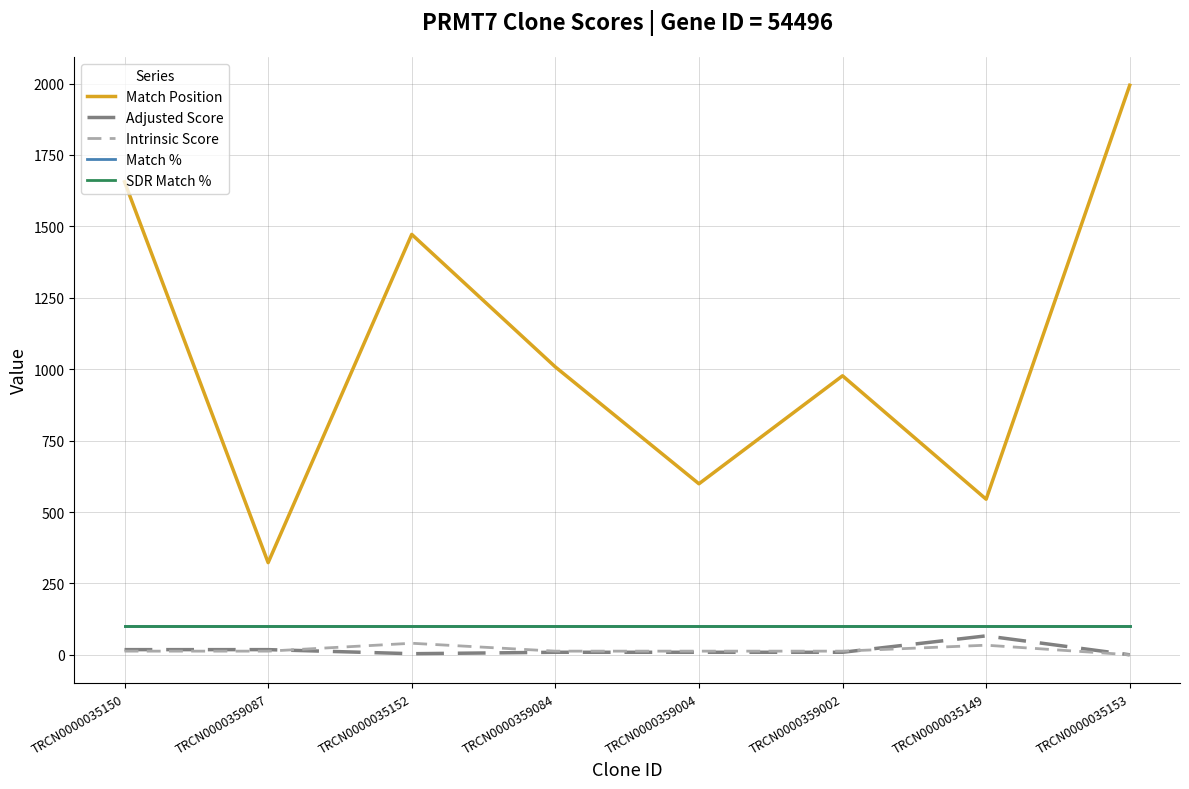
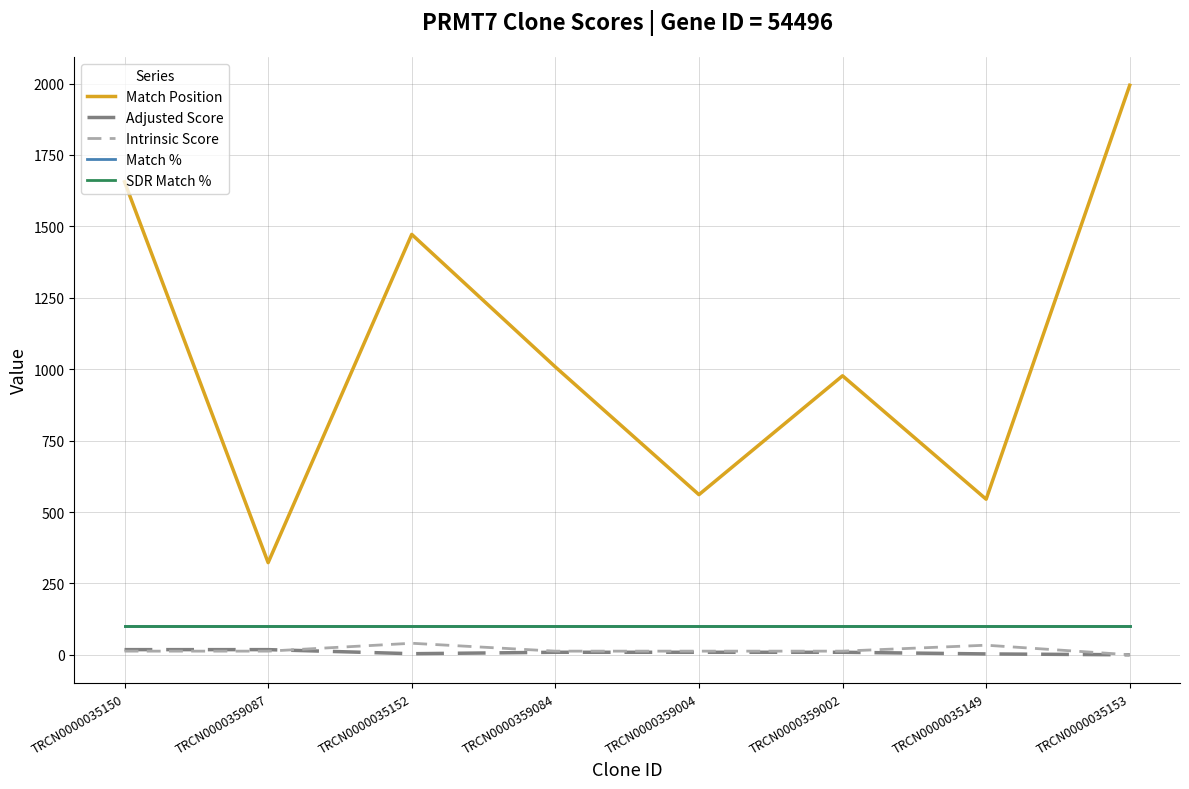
  {
    "Match Position": {
      "TRCN0000359087": 320,
      "TRCN0000035152": 1470,
      "TRCN0000359084": 1010,
-     "TRCN0000359004": 600,
+     "TRCN0000359004": 560,
      "TRCN0000359002": 980,
      "TRCN0000035149": 550,
      "TRCN0000035153": 1990
    },
    "Adjusted Score": {
      "TRCN0000035152": 0,
-     "TRCN0000035149": 70
+     "TRCN0000035149": 0
    },
    "Intrinsic Score": {
      "TRCN0000035152": 40,
      "TRCN0000035149": 30
    },
    "SDR Match %": {
      "TRCN0000035150": 100,
      "TRCN0000359087": 100,
      "TRCN0000035152": 100,
      "TRCN0000359084": 100,
      "TRCN0000359004": 100,
      "TRCN0000359002": 100,
      "TRCN0000035149": 100,
      "TRCN0000035153": 100
    }
  }
